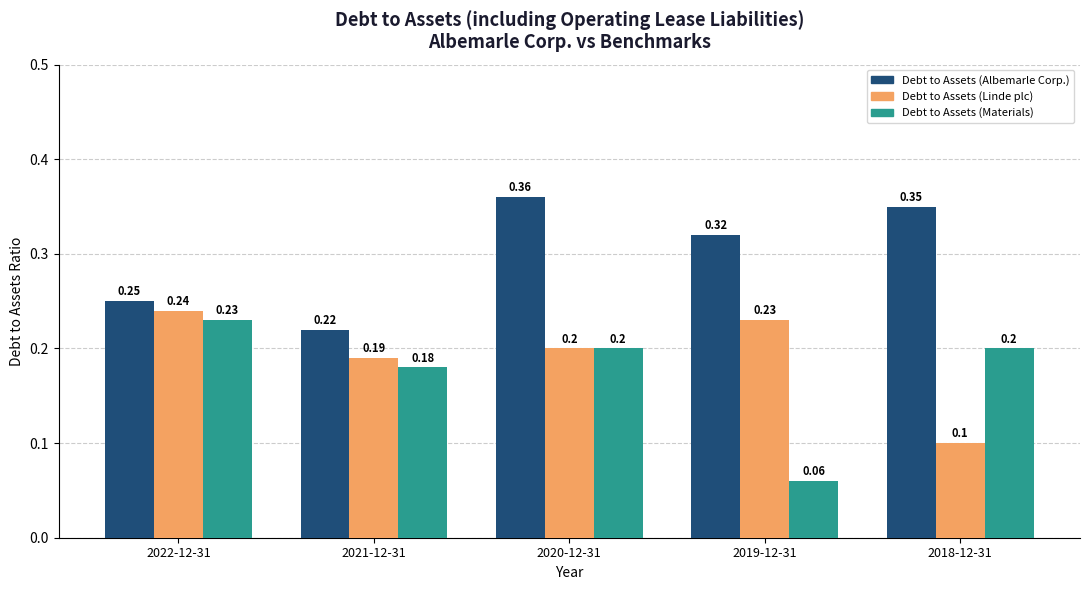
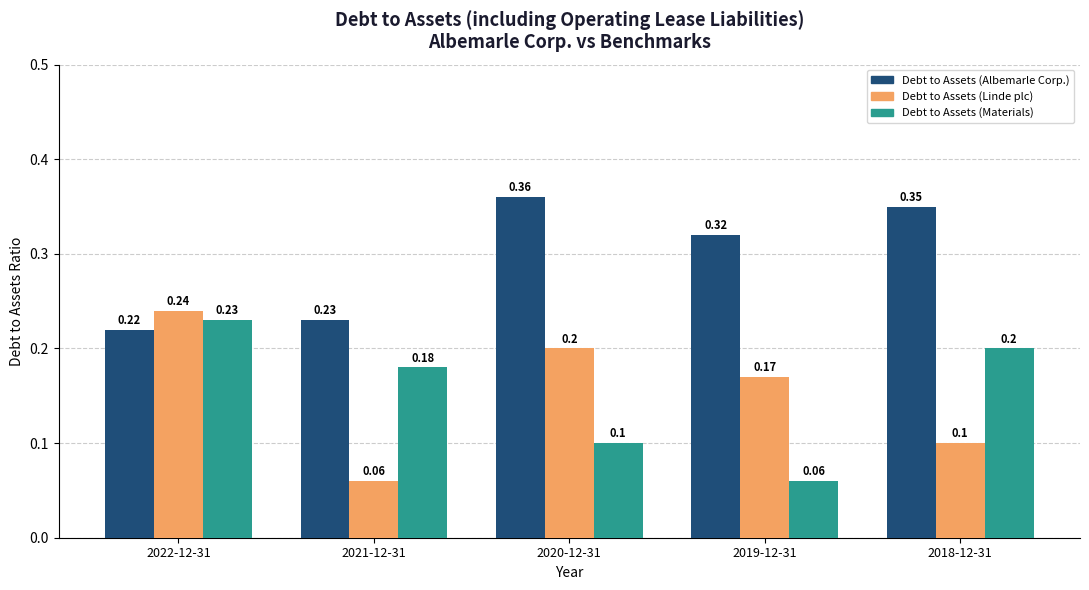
  {
    "Debt to Assets (Albemarle Corp.)": {
-     "2022-12-31": 0.25,
-     "2021-12-31": 0.22,
+     "2022-12-31": 0.22,
+     "2021-12-31": 0.23,
      "2020-12-31": 0.36,
      "2019-12-31": 0.32,
      "2018-12-31": 0.35
    },
    "Debt to Assets (Linde plc)": {
      "2022-12-31": 0.24,
-     "2021-12-31": 0.19,
+     "2021-12-31": 0.06,
      "2020-12-31": 0.2,
-     "2019-12-31": 0.23,
+     "2019-12-31": 0.17,
      "2018-12-31": 0.1
    },
    "Debt to Assets (Materials)": {
      "2022-12-31": 0.23,
      "2021-12-31": 0.18,
-     "2020-12-31": 0.2,
+     "2020-12-31": 0.1,
      "2019-12-31": 0.06,
      "2018-12-31": 0.2
    }
  }
